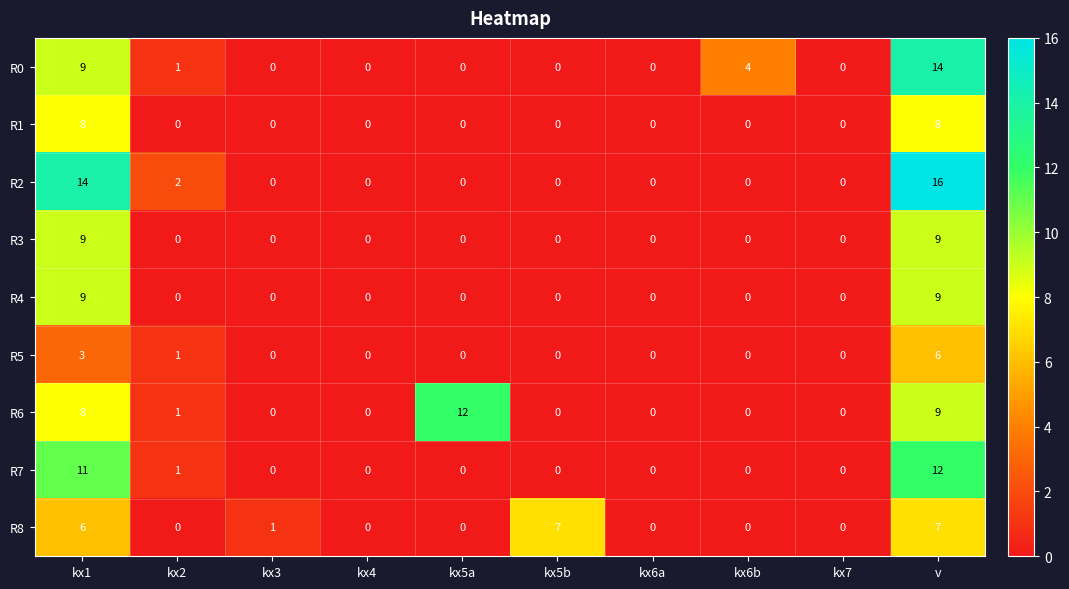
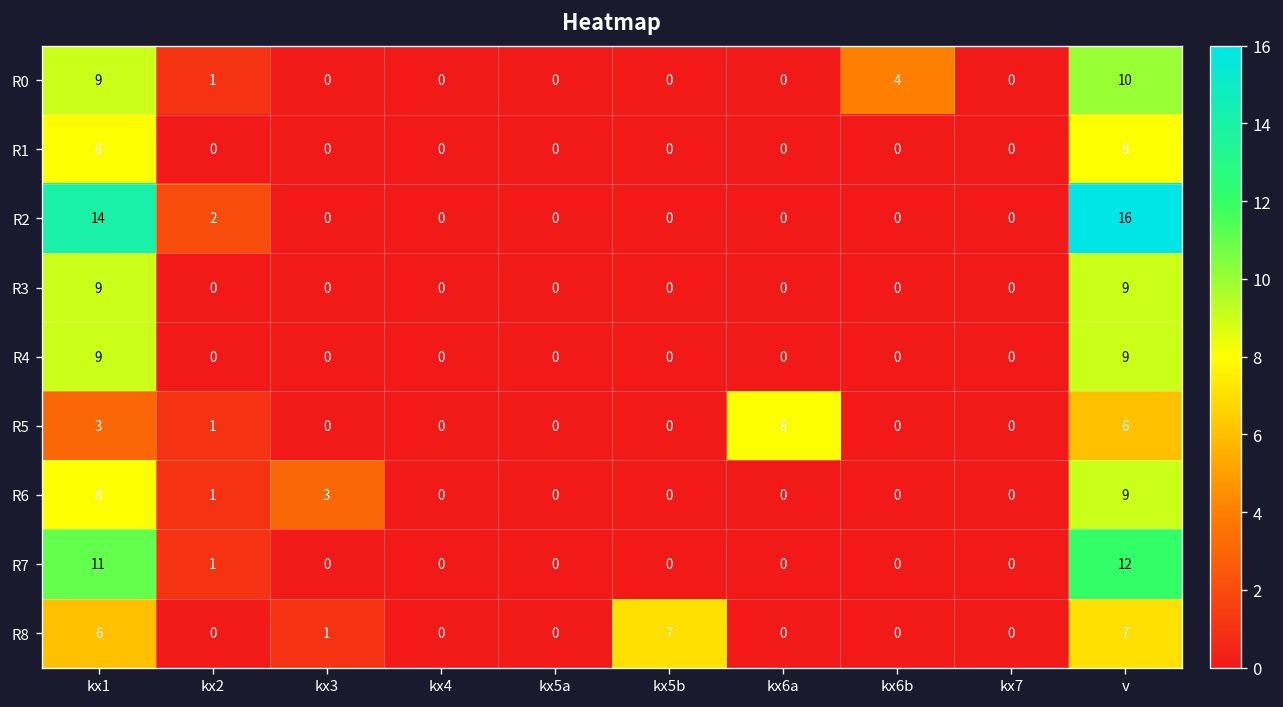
  {
    "R0": {
      "kx1": 9,
      "kx2": 1,
      "kx3": 0,
      "kx4": 0,
      "kx5a": 0,
      "kx5b": 0,
      "kx6a": 0,
      "kx6b": 4,
      "kx7": 0,
-     "v": 14
+     "v": 10
    },
    "R1": {
      "kx1": 8,
      "kx2": 0,
      "kx3": 0,
      "kx4": 0,
      "kx5a": 0,
      "kx5b": 0,
      "kx6a": 0,
      "kx6b": 0,
      "kx7": 0,
      "v": 8
    },
    "R2": {
      "kx1": 14,
      "kx2": 2,
      "kx3": 0,
      "kx4": 0,
      "kx5a": 0,
      "kx5b": 0,
      "kx6a": 0,
      "kx6b": 0,
      "kx7": 0,
      "v": 16
    },
    "R3": {
      "kx1": 9,
      "kx2": 0,
      "kx3": 0,
      "kx4": 0,
      "kx5a": 0,
      "kx5b": 0,
      "kx6a": 0,
      "kx6b": 0,
      "kx7": 0,
      "v": 9
    },
    "R4": {
      "kx1": 9,
      "kx2": 0,
      "kx3": 0,
      "kx4": 0,
      "kx5a": 0,
      "kx5b": 0,
      "kx6a": 0,
      "kx6b": 0,
      "kx7": 0,
      "v": 9
    },
    "R5": {
      "kx1": 3,
      "kx2": 1,
      "kx3": 0,
      "kx4": 0,
      "kx5a": 0,
      "kx5b": 0,
-     "kx6a": 0,
+     "kx6a": 8,
      "kx6b": 0,
      "kx7": 0,
      "v": 6
    },
    "R6": {
      "kx1": 8,
      "kx2": 1,
-     "kx3": 0,
+     "kx3": 3,
      "kx4": 0,
-     "kx5a": 12,
+     "kx5a": 0,
      "kx5b": 0,
      "kx6a": 0,
      "kx6b": 0,
      "kx7": 0,
      "v": 9
    },
    "R7": {
      "kx1": 11,
      "kx2": 1,
      "kx3": 0,
      "kx4": 0,
      "kx5a": 0,
      "kx5b": 0,
      "kx6a": 0,
      "kx6b": 0,
      "kx7": 0,
      "v": 12
    },
    "R8": {
      "kx1": 6,
      "kx2": 0,
      "kx3": 1,
      "kx4": 0,
      "kx5a": 0,
      "kx5b": 7,
      "kx6a": 0,
      "kx6b": 0,
      "kx7": 0,
      "v": 7
    }
  }
